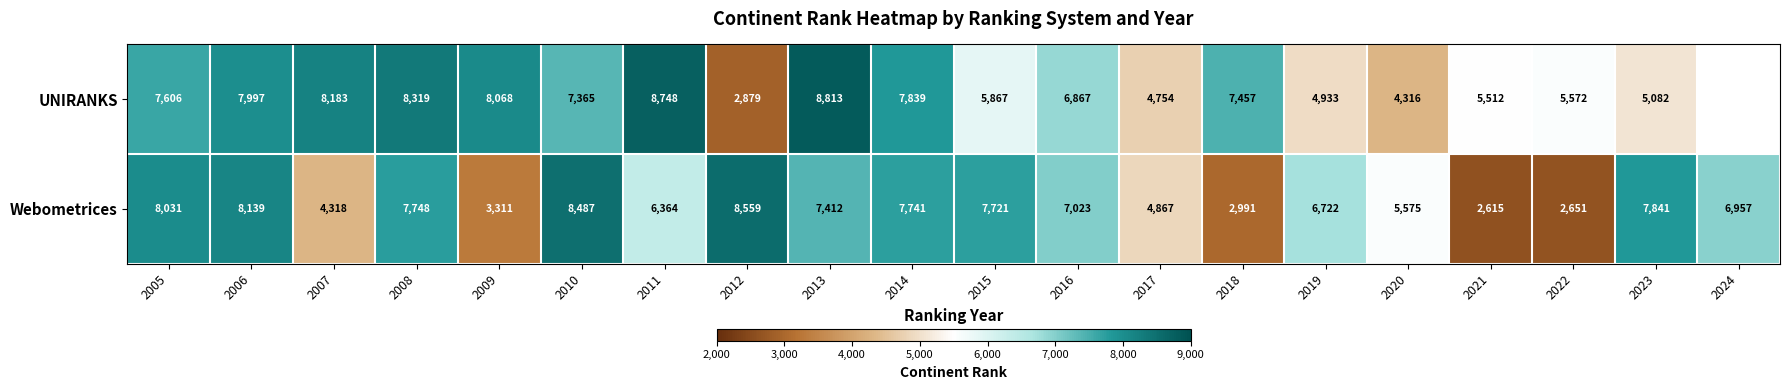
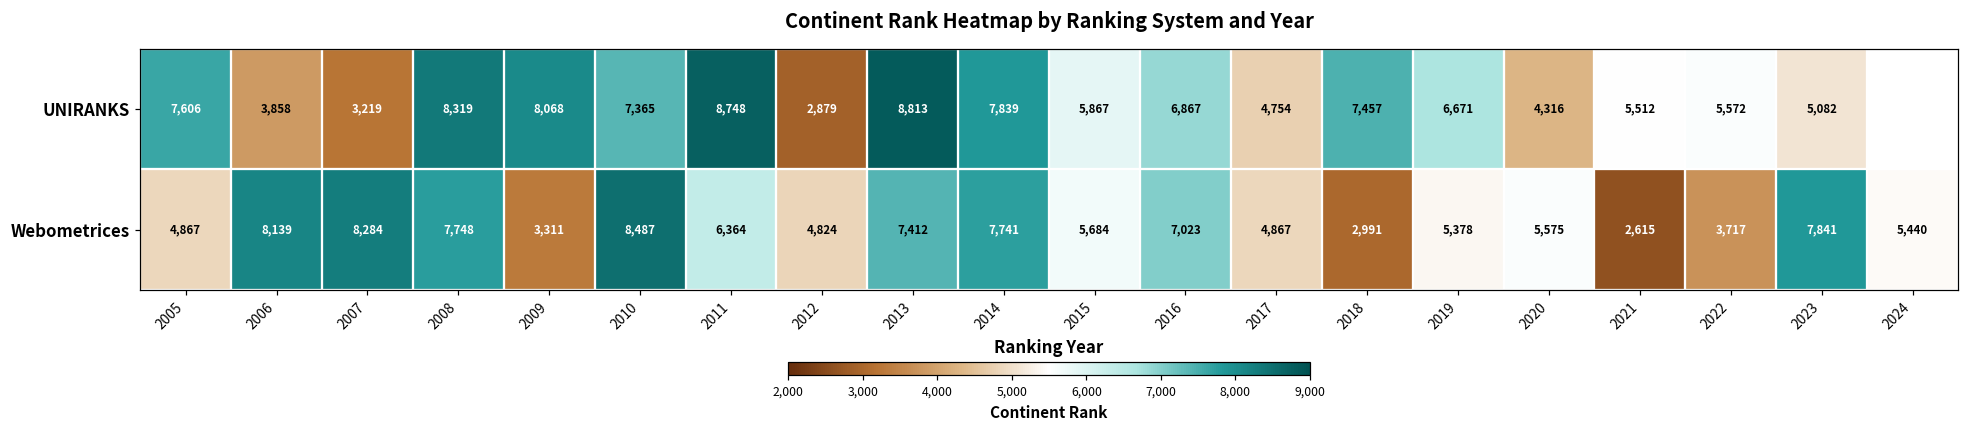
  {
    "UNIRANKS": {
      "2005": "7,606",
-     "2006": "7,997",
-     "2007": "8,183",
+     "2006": "3,858",
+     "2007": "3,219",
      "2008": "8,319",
      "2009": "8,068",
      "2010": "7,365",
      "2011": "8,748",
      "2012": "2,879",
      "2013": "8,813",
      "2014": "7,839",
      "2015": "5,867",
      "2016": "6,867",
      "2017": "4,754",
      "2018": "7,457",
-     "2019": "4,933",
+     "2019": "6,671",
      "2020": "4,316",
      "2021": "5,512",
      "2022": "5,572",
      "2023": "5,082"
    },
    "Webometrices": {
-     "2005": "8,031",
+     "2005": "4,867",
      "2006": "8,139",
-     "2007": "4,318",
+     "2007": "8,284",
      "2008": "7,748",
      "2009": "3,311",
      "2010": "8,487",
      "2011": "6,364",
-     "2012": "8,559",
+     "2012": "4,824",
      "2013": "7,412",
      "2014": "7,741",
-     "2015": "7,721",
+     "2015": "5,684",
      "2016": "7,023",
      "2017": "4,867",
      "2018": "2,991",
-     "2019": "6,722",
+     "2019": "5,378",
      "2020": "5,575",
      "2021": "2,615",
-     "2022": "2,651",
+     "2022": "3,717",
      "2023": "7,841",
-     "2024": "6,957"
+     "2024": "5,440"
    }
  }
